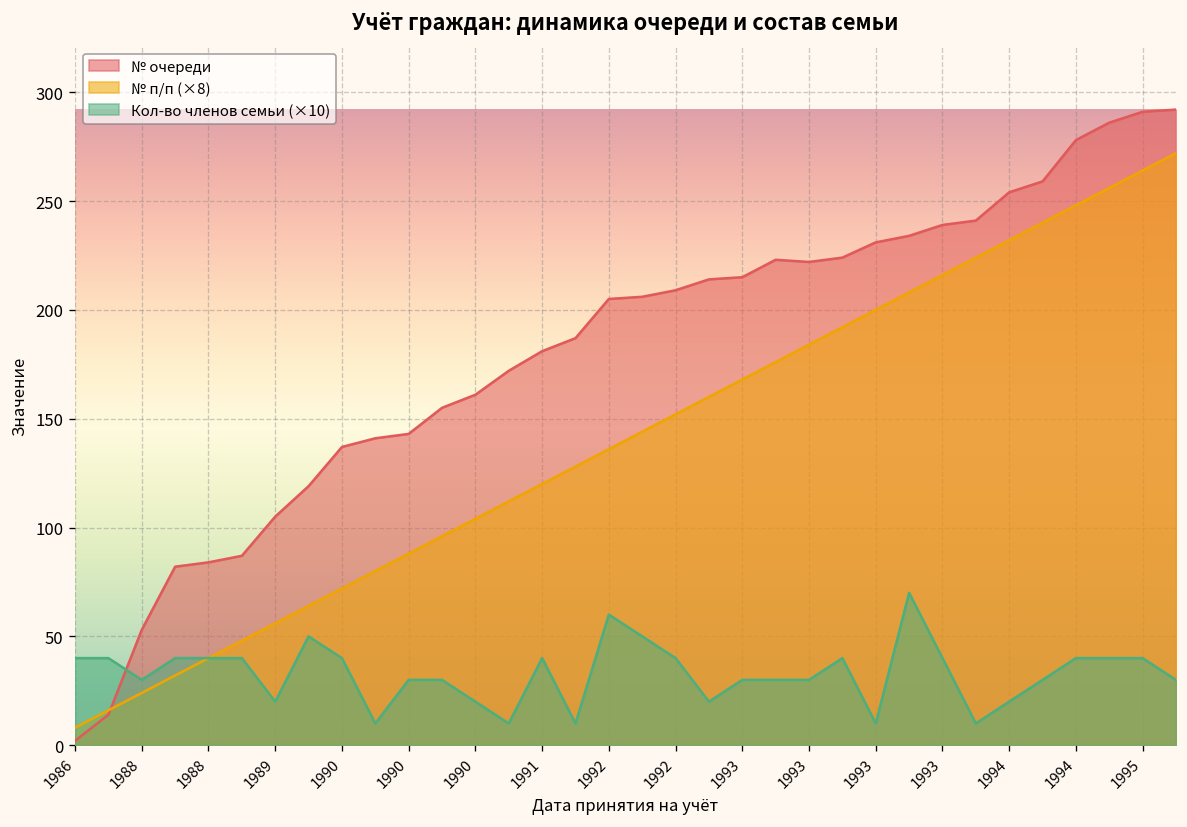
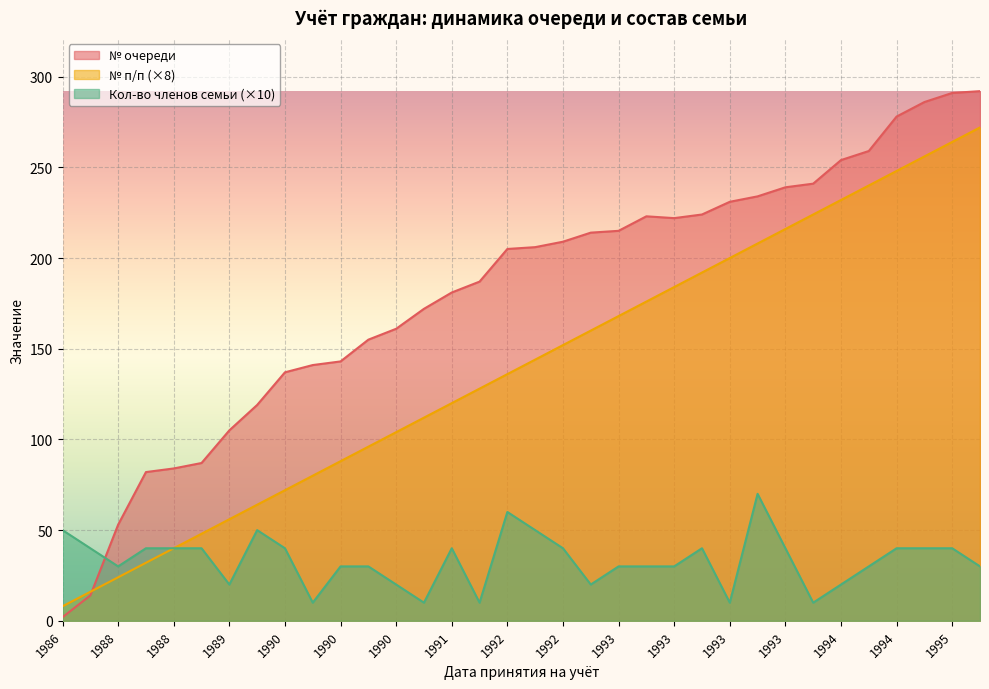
  {
    "№ очереди": {
      "1986": 2
    },
    "№ п/п (×8)": {
      "1986": 8
    },
    "Кол-во членов семьи (×10)": {
-     "1986": 40
+     "1986": 50
    }
  }
